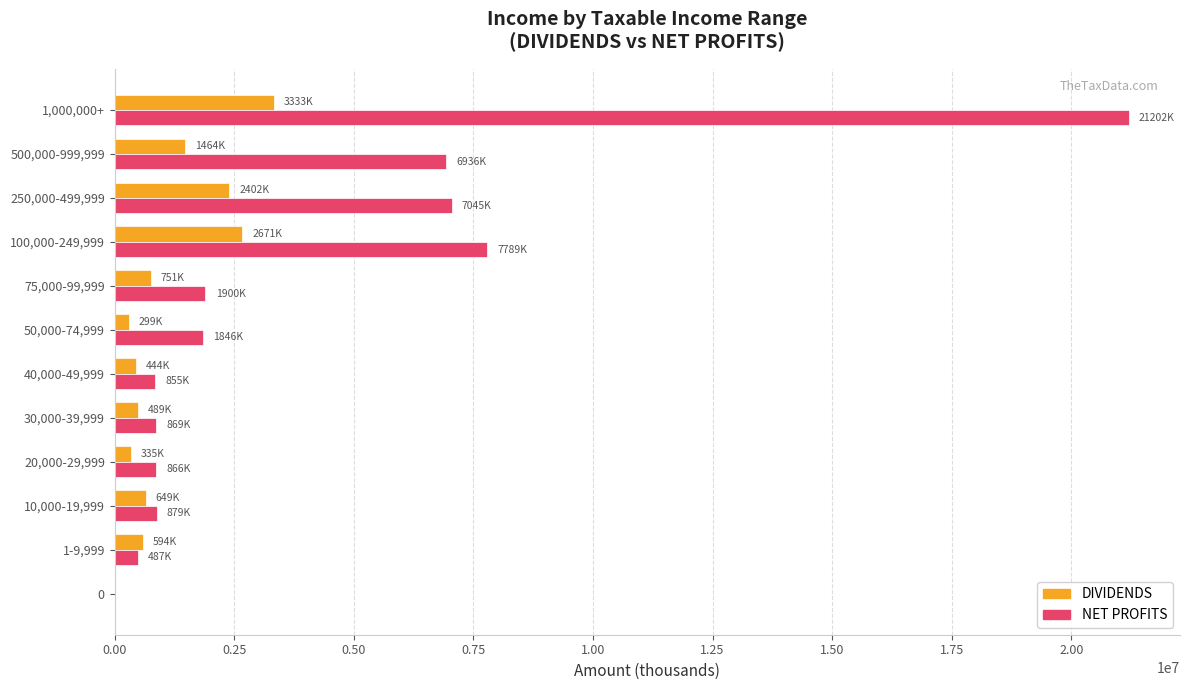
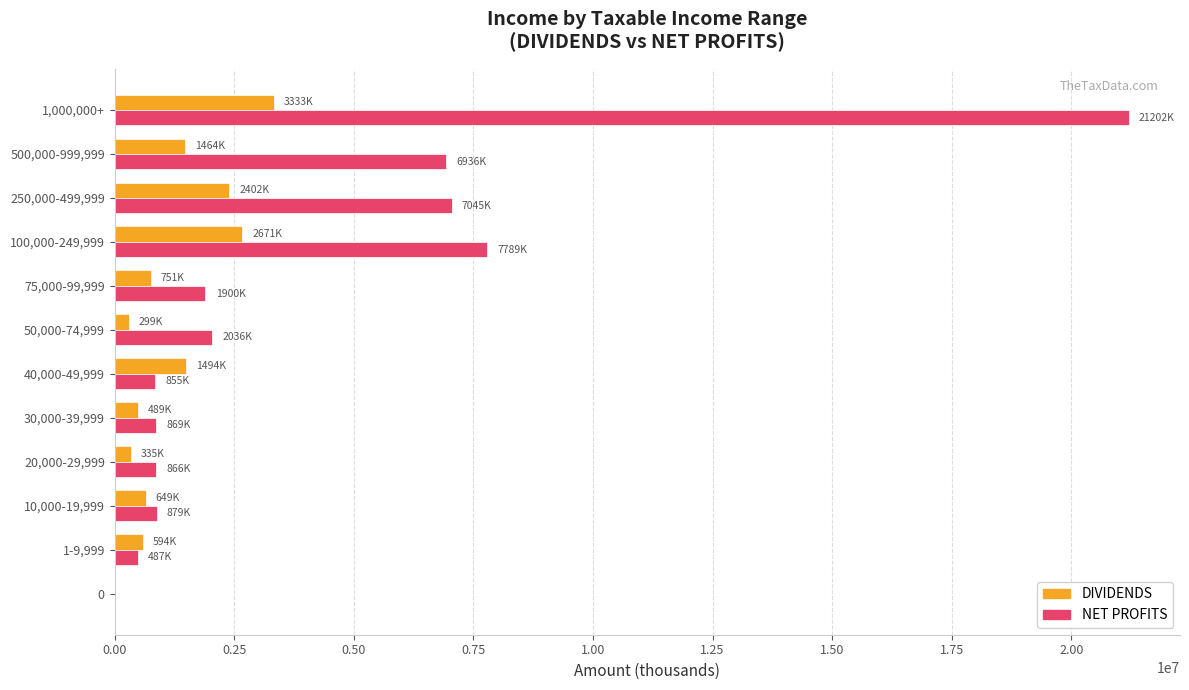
  {
    "DIVIDENDS": {
      "1,000,000+": "3333K",
      "500,000-999,999": "1464K",
      "250,000-499,999": "2402K",
      "100,000-249,999": "2671K",
      "75,000-99,999": "751K",
      "50,000-74,999": "299K",
-     "40,000-49,999": "444K",
+     "40,000-49,999": "1494K",
      "30,000-39,999": "489K",
      "20,000-29,999": "335K",
      "10,000-19,999": "649K",
      "1-9,999": "594K"
    },
    "NET PROFITS": {
      "1,000,000+": "21202K",
      "500,000-999,999": "6936K",
      "250,000-499,999": "7045K",
      "100,000-249,999": "7789K",
      "75,000-99,999": "1900K",
-     "50,000-74,999": "1846K",
+     "50,000-74,999": "2036K",
      "40,000-49,999": "855K",
      "30,000-39,999": "869K",
      "20,000-29,999": "866K",
      "10,000-19,999": "879K",
      "1-9,999": "487K"
    }
  }
